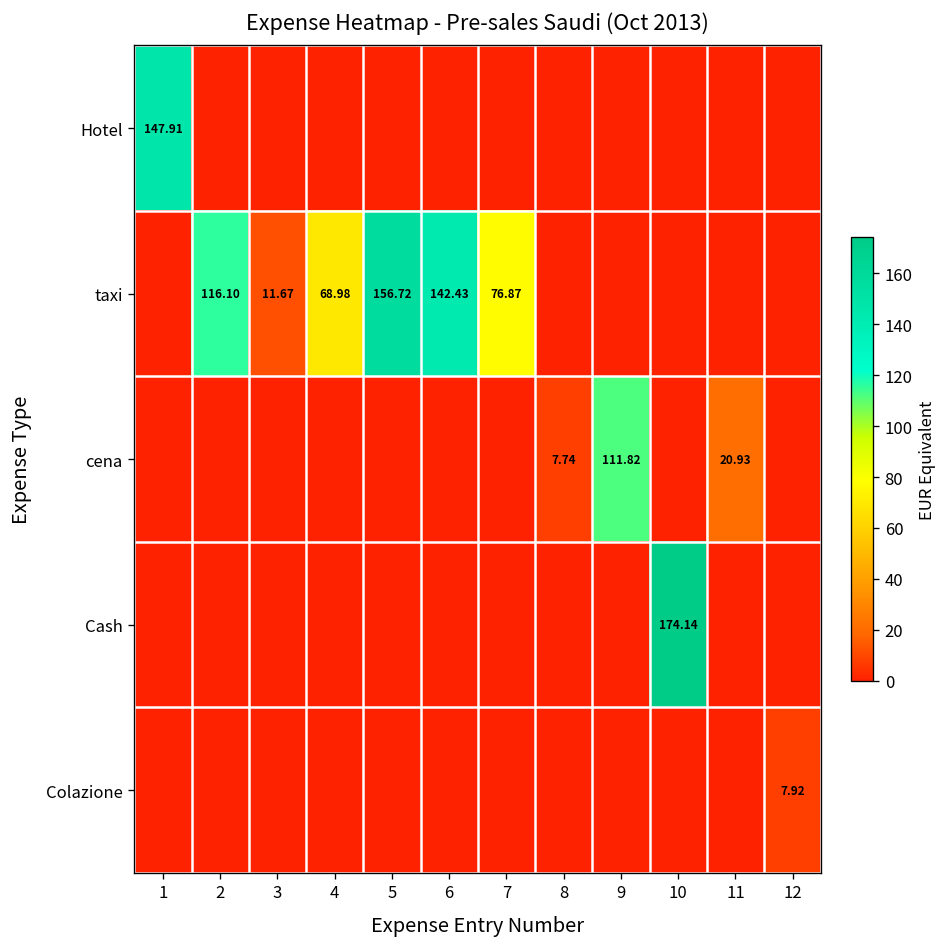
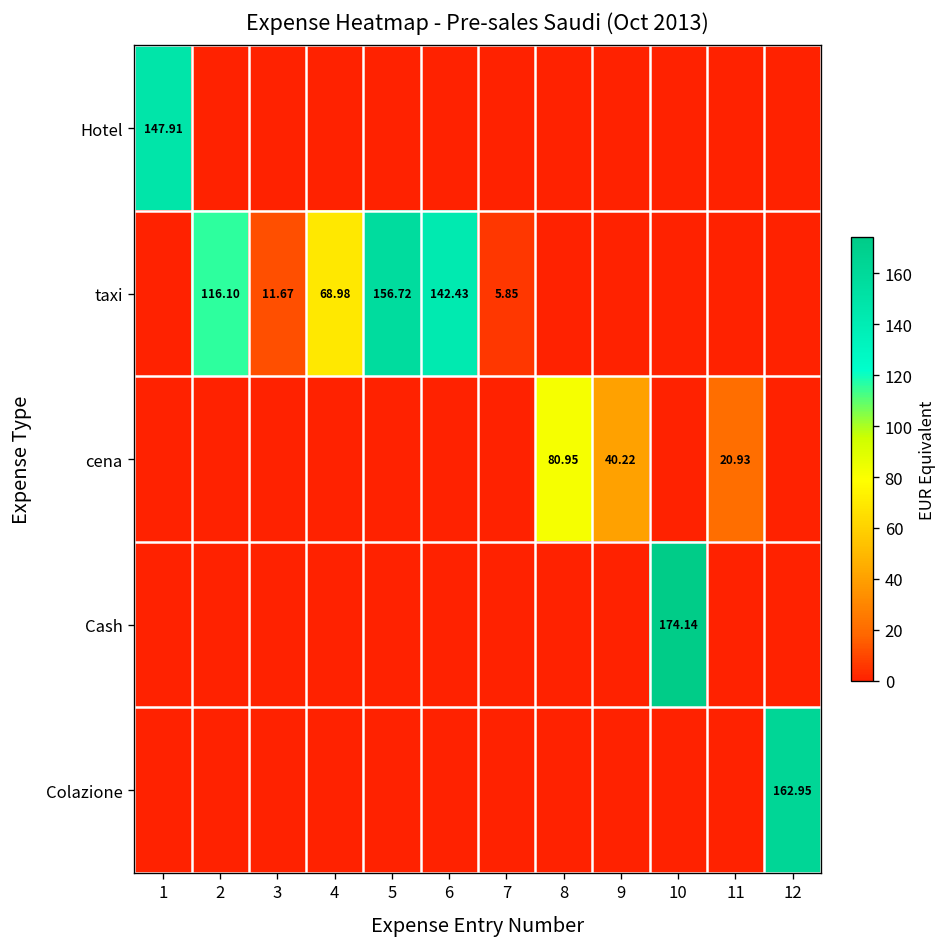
  {
    "Hotel": {
      "1": 147.91
    },
    "taxi": {
      "2": 116.10,
      "3": 11.67,
      "4": 68.98,
      "5": 156.72,
      "6": 142.43,
-     "7": 76.87
+     "7": 5.85
    },
    "cena": {
-     "8": 7.74,
-     "9": 111.82,
+     "8": 80.95,
+     "9": 40.22,
      "11": 20.93
    },
    "Cash": {
      "10": 174.14
    },
    "Colazione": {
-     "12": 7.92
+     "12": 162.95
    }
  }
